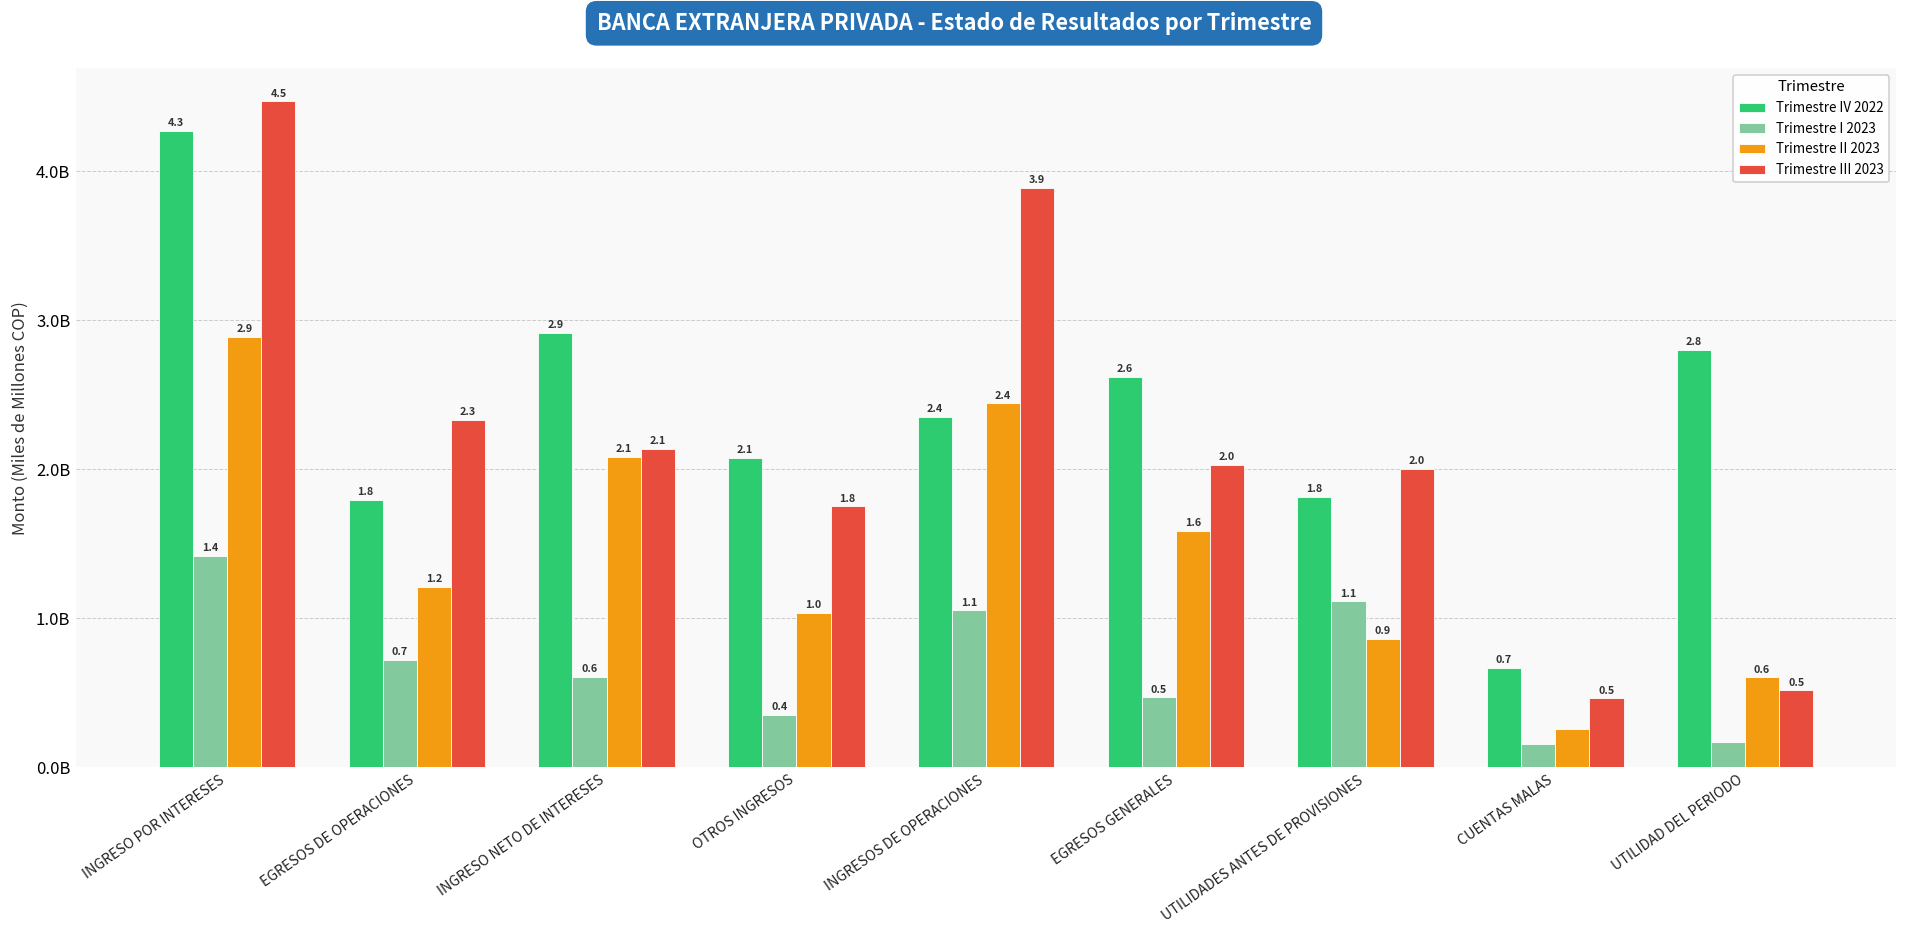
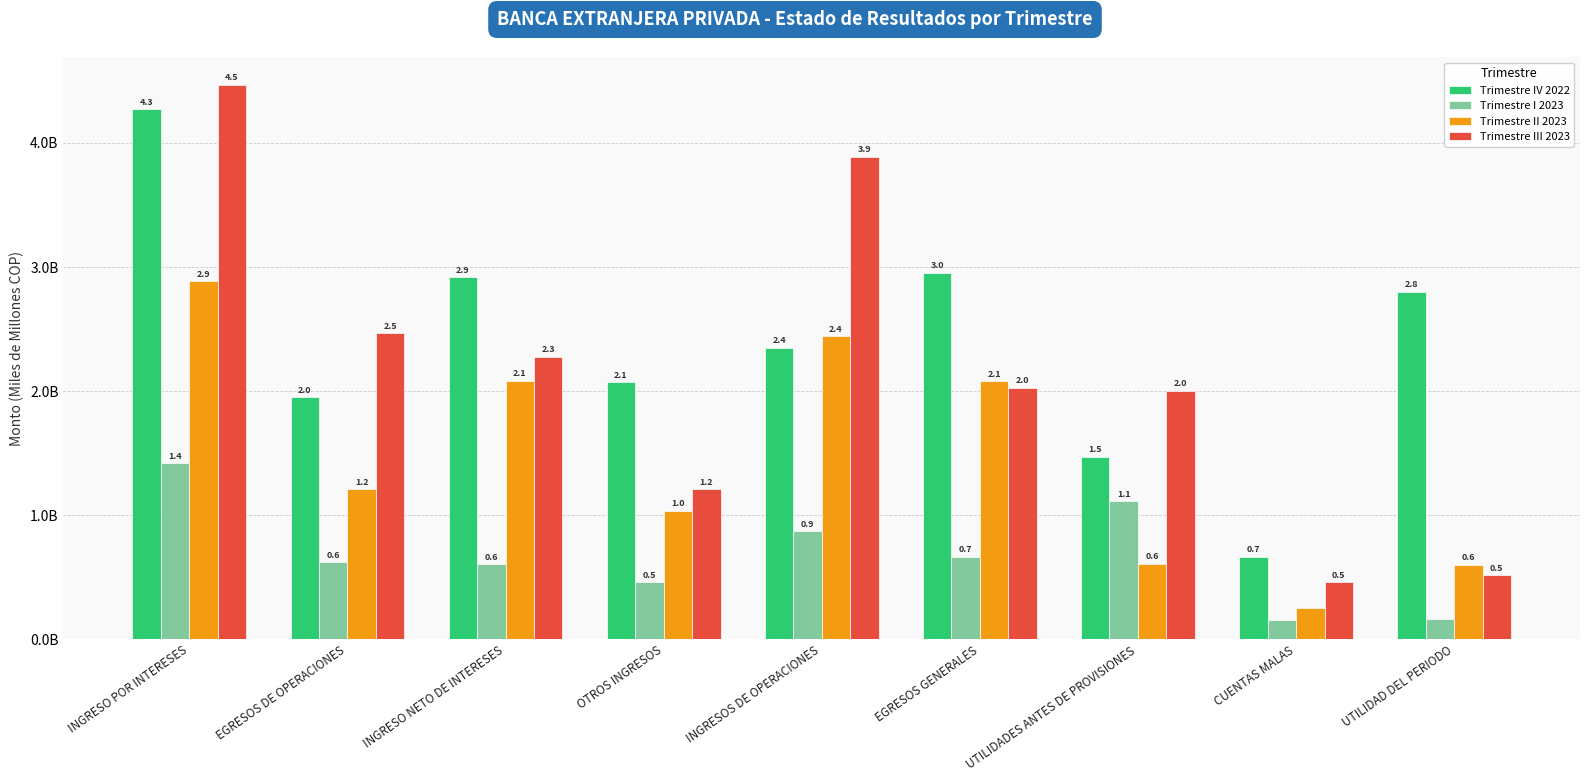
  {
    "Trimestre IV 2022": {
      "INGRESO POR INTERESES": 4.3,
-     "EGRESOS DE OPERACIONES": 1.8,
+     "EGRESOS DE OPERACIONES": 2.0,
      "INGRESO NETO DE INTERESES": 2.9,
      "OTROS INGRESOS": 2.1,
      "INGRESOS DE OPERACIONES": 2.4,
-     "EGRESOS GENERALES": 2.6,
-     "UTILIDADES ANTES DE PROVISIONES": 1.8,
+     "EGRESOS GENERALES": 3.0,
+     "UTILIDADES ANTES DE PROVISIONES": 1.5,
      "CUENTAS MALAS": 0.7,
      "UTILIDAD DEL PERIODO": 2.8
    },
    "Trimestre I 2023": {
      "INGRESO POR INTERESES": 1.4,
-     "EGRESOS DE OPERACIONES": 0.7,
+     "EGRESOS DE OPERACIONES": 0.6,
      "INGRESO NETO DE INTERESES": 0.6,
-     "OTROS INGRESOS": 0.4,
-     "INGRESOS DE OPERACIONES": 1.1,
-     "EGRESOS GENERALES": 0.5,
+     "OTROS INGRESOS": 0.5,
+     "INGRESOS DE OPERACIONES": 0.9,
+     "EGRESOS GENERALES": 0.7,
      "UTILIDADES ANTES DE PROVISIONES": 1.1
    },
    "Trimestre II 2023": {
      "INGRESO POR INTERESES": 2.9,
      "EGRESOS DE OPERACIONES": 1.2,
      "INGRESO NETO DE INTERESES": 2.1,
      "OTROS INGRESOS": 1.0,
      "INGRESOS DE OPERACIONES": 2.4,
-     "EGRESOS GENERALES": 1.6,
-     "UTILIDADES ANTES DE PROVISIONES": 0.9,
+     "EGRESOS GENERALES": 2.1,
+     "UTILIDADES ANTES DE PROVISIONES": 0.6,
      "UTILIDAD DEL PERIODO": 0.6
    },
    "Trimestre III 2023": {
      "INGRESO POR INTERESES": 4.5,
-     "EGRESOS DE OPERACIONES": 2.3,
-     "INGRESO NETO DE INTERESES": 2.1,
-     "OTROS INGRESOS": 1.8,
+     "EGRESOS DE OPERACIONES": 2.5,
+     "INGRESO NETO DE INTERESES": 2.3,
+     "OTROS INGRESOS": 1.2,
      "INGRESOS DE OPERACIONES": 3.9,
      "EGRESOS GENERALES": 2.0,
      "UTILIDADES ANTES DE PROVISIONES": 2.0,
      "CUENTAS MALAS": 0.5,
      "UTILIDAD DEL PERIODO": 0.5
    }
  }
